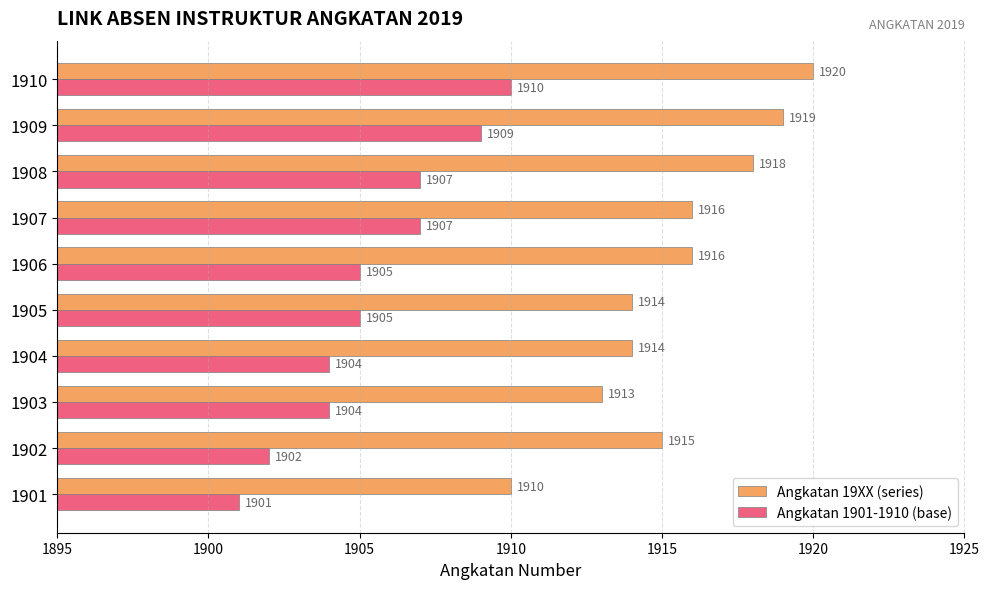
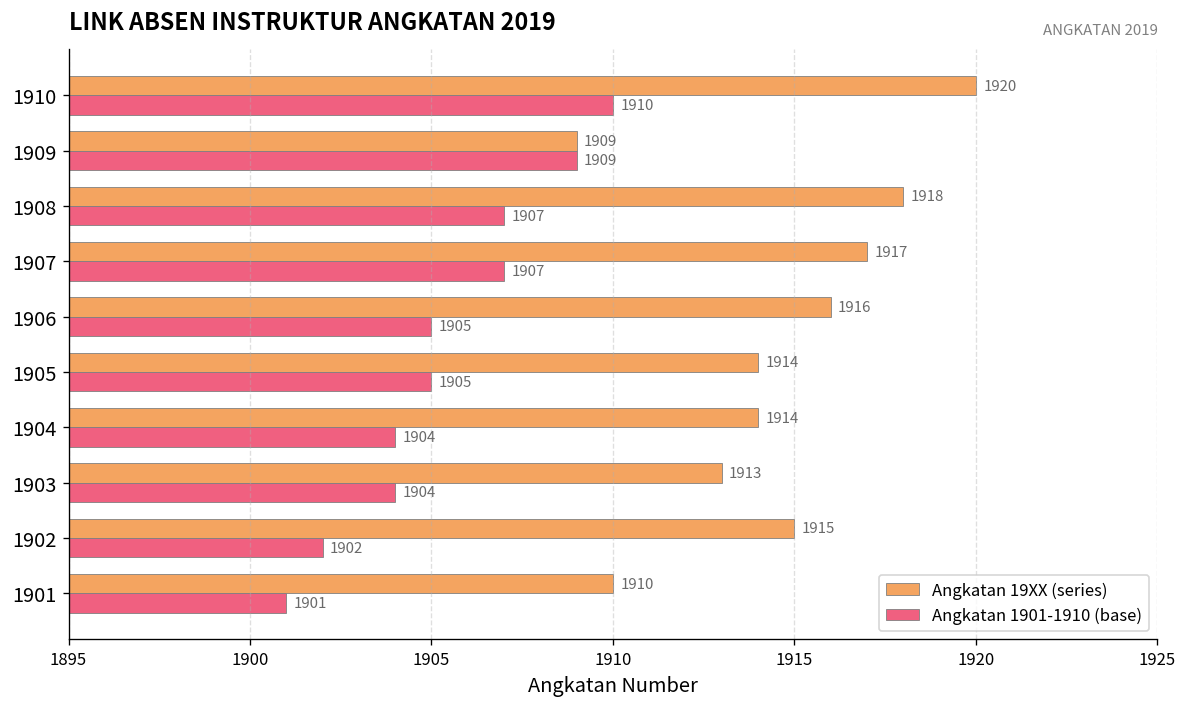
  {
    "Angkatan 19XX (series)": {
      "1910": 1920,
-     "1909": 1919,
+     "1909": 1909,
      "1908": 1918,
-     "1907": 1916,
+     "1907": 1917,
      "1906": 1916,
      "1905": 1914,
      "1904": 1914,
      "1903": 1913,
      "1902": 1915,
      "1901": 1910
    },
    "Angkatan 1901-1910 (base)": {
      "1910": 1910,
      "1909": 1909,
      "1908": 1907,
      "1907": 1907,
      "1906": 1905,
      "1905": 1905,
      "1904": 1904,
      "1903": 1904,
      "1902": 1902,
      "1901": 1901
    }
  }
